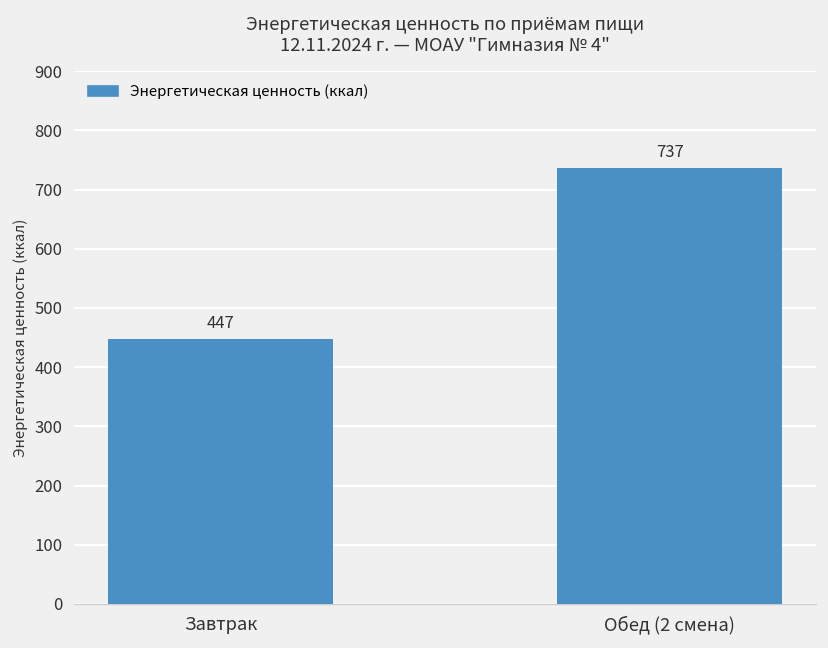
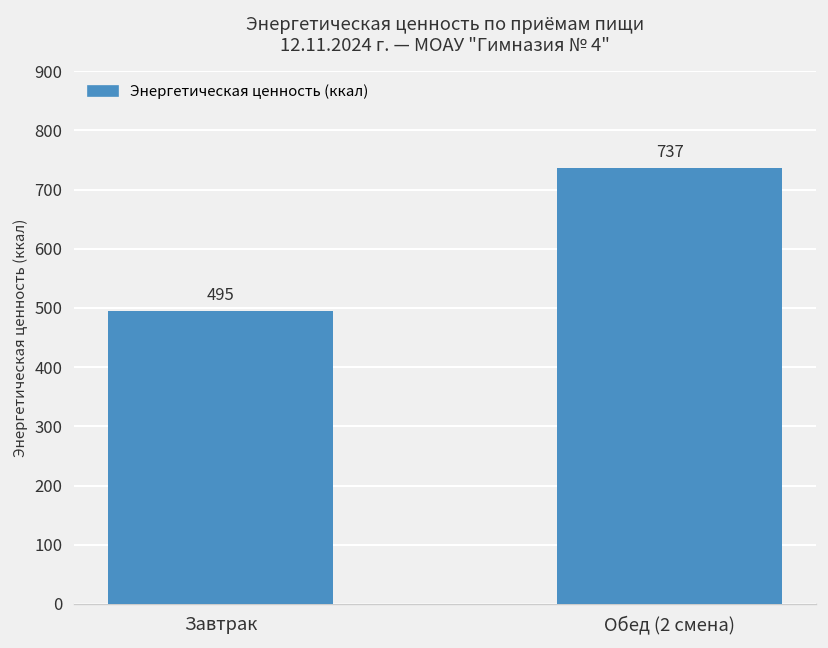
  {
-   "Завтрак": 447,
+   "Завтрак": 495,
    "Обед (2 смена)": 737
  }
